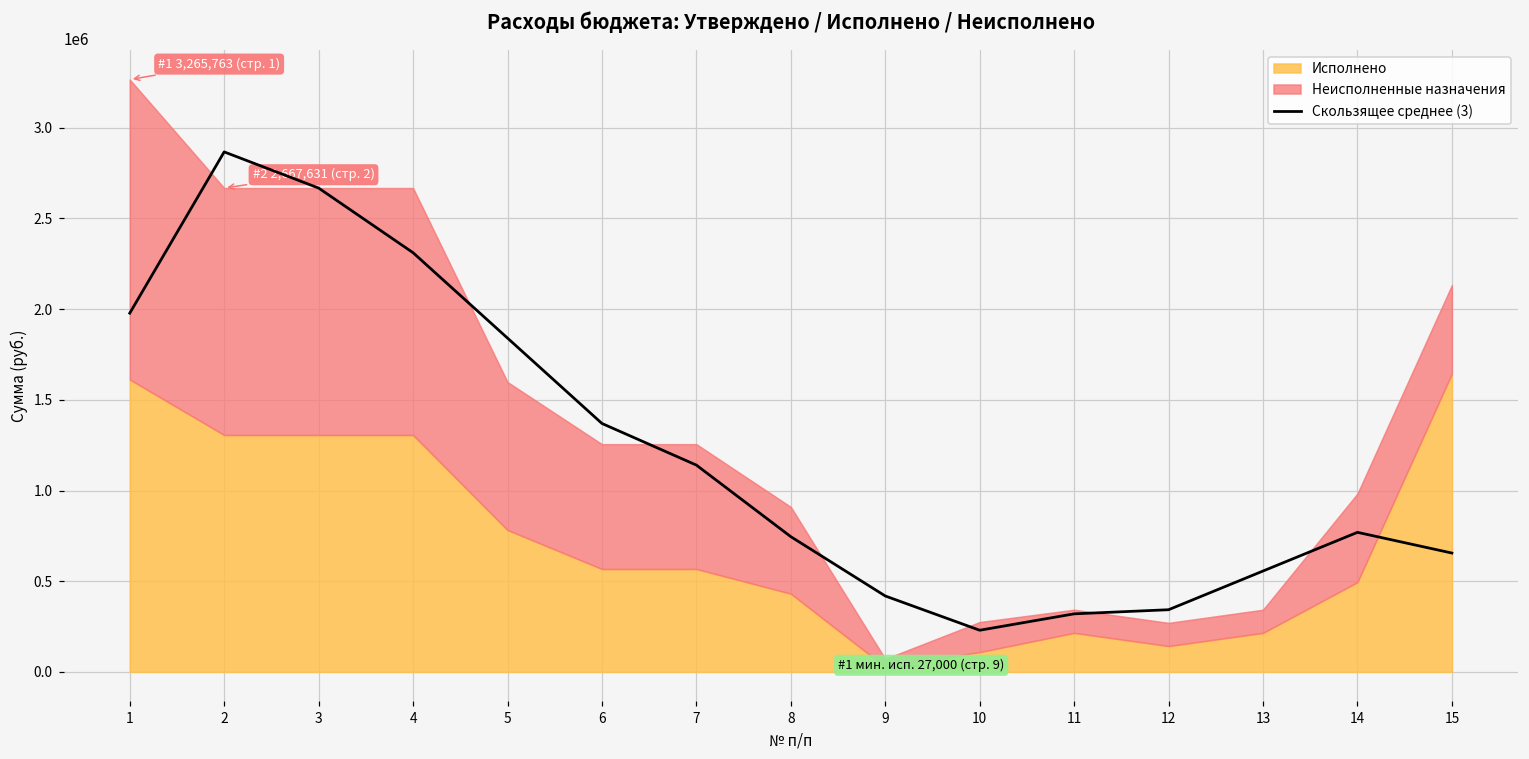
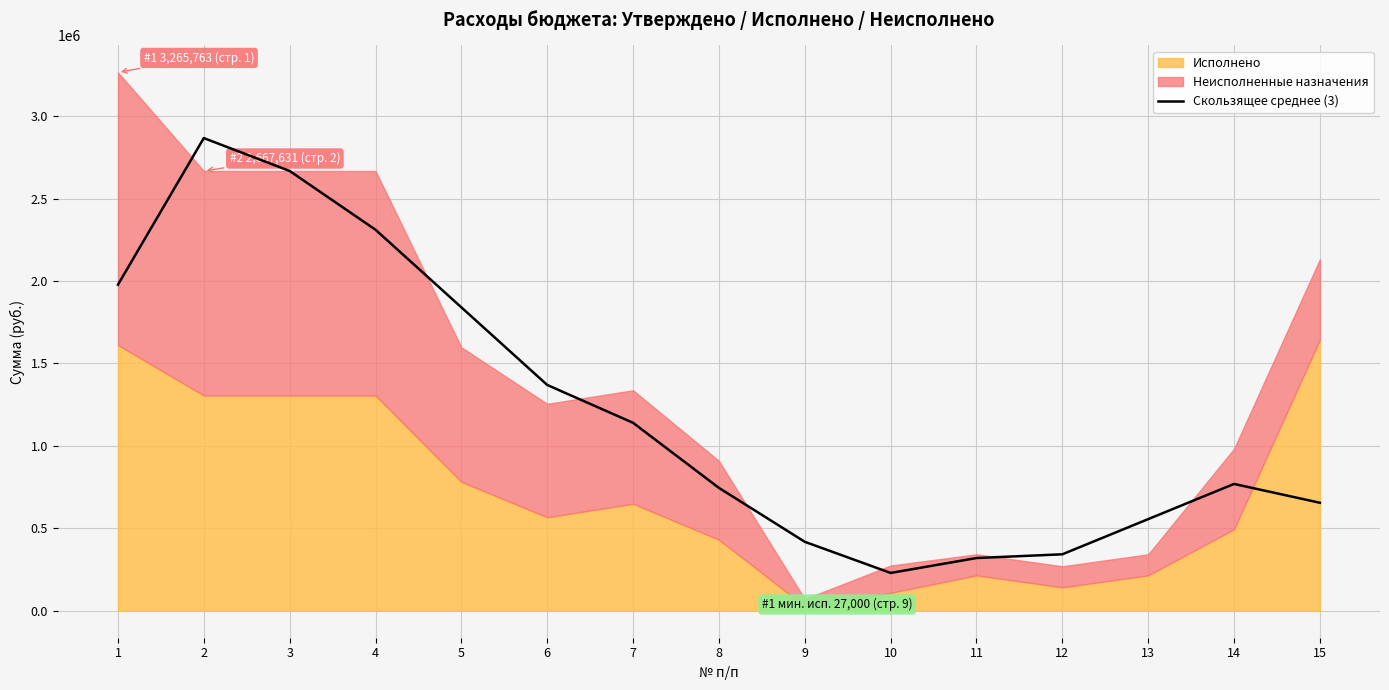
  {
    "Скользящее среднее (3)": {
      "1": 1980000,
      "2": 2870000,
      "4": 2310000,
      "5": 1840000,
      "6": 1370000,
      "7": 1140000,
      "8": 750000,
      "9": 420000,
      "10": 230000,
      "11": 320000,
      "12": 340000,
      "13": 560000,
      "14": 770000,
      "15": 660000
    },
    "Исполнено": {
      "1": 1610000,
      "2": 1310000,
      "3": 1310000,
      "4": 1310000,
      "5": 780000,
      "6": 570000,
-     "7": 570000,
+     "7": 650000,
      "8": 430000,
      "10": 110000,
      "11": 220000,
      "12": 140000,
      "13": 220000,
      "14": 490000,
      "15": 1640000
    },
    "Неисполненные назначения": {
      "2": 1360000,
      "4": 1360000,
      "5": 820000,
      "6": 690000,
      "7": 690000,
      "8": 480000,
      "10": 170000,
      "11": 130000,
      "12": 130000,
      "13": 130000,
      "14": 490000,
      "15": 490000
    }
  }
